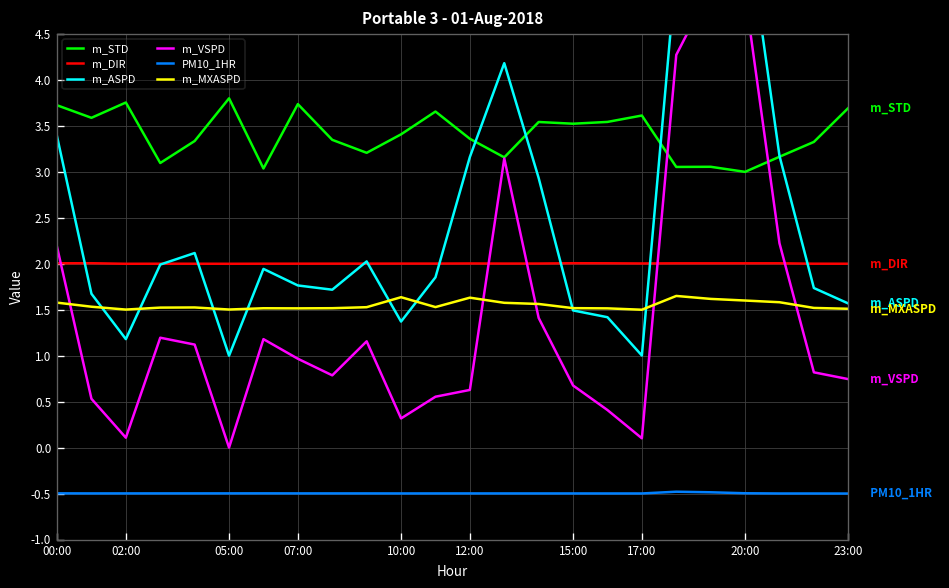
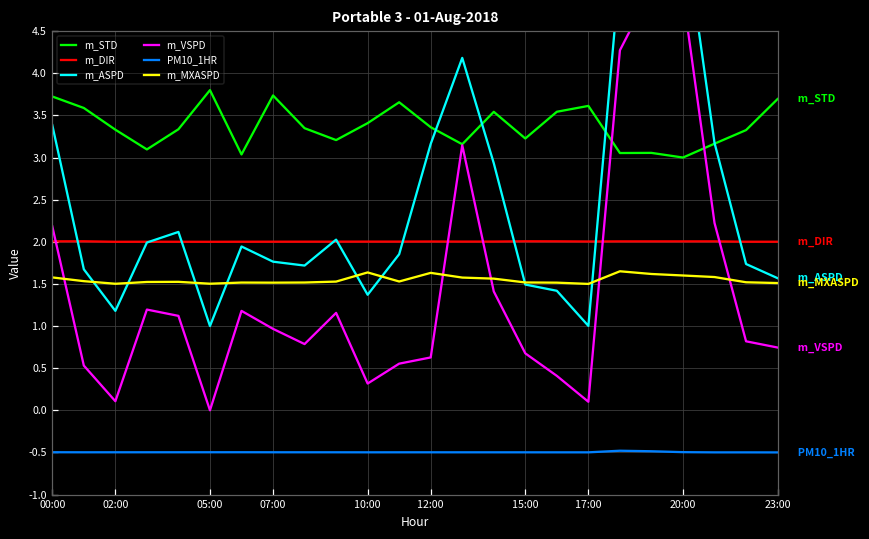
  {
    "m_STD": {
      "00:00": 3.7,
-     "02:00": 3.8,
+     "02:00": 3.3,
      "05:00": 3.8,
      "07:00": 3.7,
      "10:00": 3.4,
      "12:00": 3.4,
-     "15:00": 3.5,
+     "15:00": 3.2,
      "17:00": 3.6,
      "20:00": 3.0,
      "23:00": 3.7
    },
    "m_DIR": {
      "00:00": 2.0,
      "02:00": 2.0,
      "05:00": 2.0,
      "07:00": 2.0,
      "10:00": 2.0,
      "12:00": 2.0,
      "15:00": 2.0,
      "17:00": 2.0,
      "20:00": 2.0,
      "23:00": 2.0
    },
    "m_ASPD": {
      "00:00": 3.4,
      "02:00": 1.2,
      "05:00": 1.0,
      "07:00": 1.8,
      "10:00": 1.4,
      "12:00": 3.2,
      "17:00": 1.0,
      "23:00": 1.6
    },
    "m_VSPD": {
      "00:00": 2.2,
      "02:00": 0.1,
      "05:00": 0.0,
      "07:00": 1.0,
      "10:00": 0.3,
      "12:00": 0.6,
      "15:00": 0.7,
      "17:00": 0.1,
      "23:00": 0.7
    },
    "PM10_1HR": {
      "00:00": -0.5,
      "02:00": -0.5,
      "05:00": -0.5,
      "07:00": -0.5,
      "10:00": -0.5,
      "12:00": -0.5,
      "15:00": -0.5,
      "17:00": -0.5,
      "20:00": -0.5
    },
    "m_MXASPD": {
      "00:00": 1.6,
      "02:00": 1.5,
      "05:00": 1.5,
      "07:00": 1.5,
      "10:00": 1.6,
      "12:00": 1.6,
      "17:00": 1.5,
      "20:00": 1.6,
      "23:00": 1.5
    }
  }
